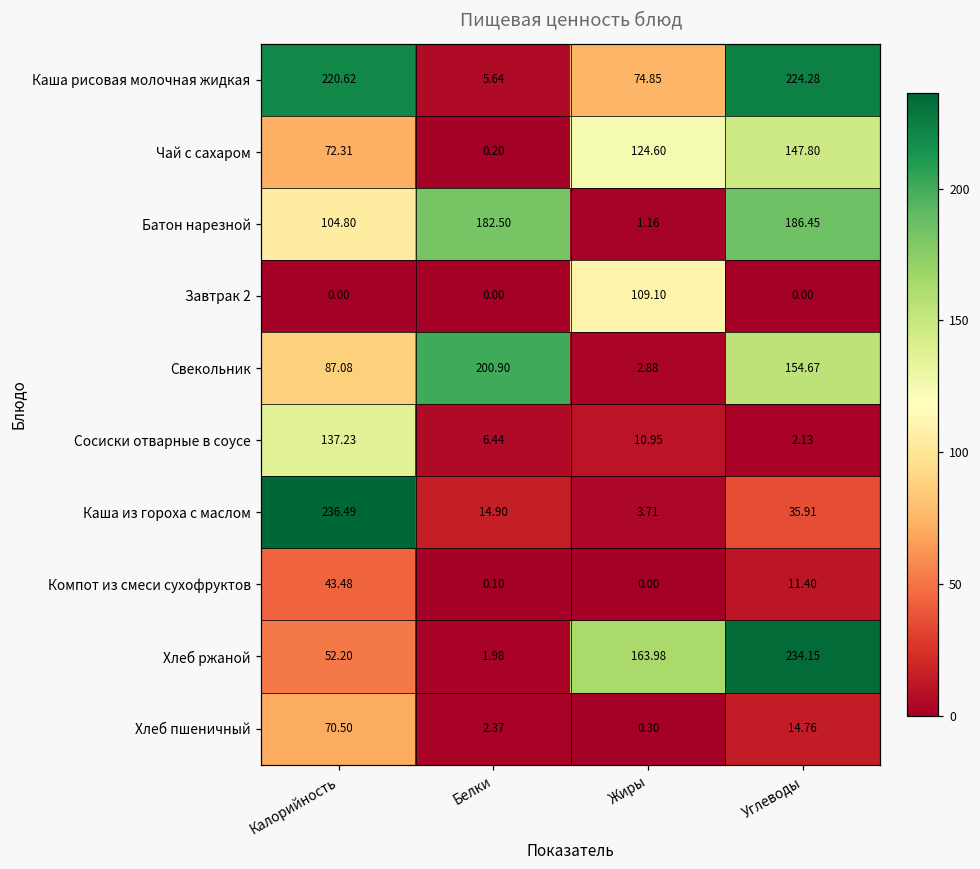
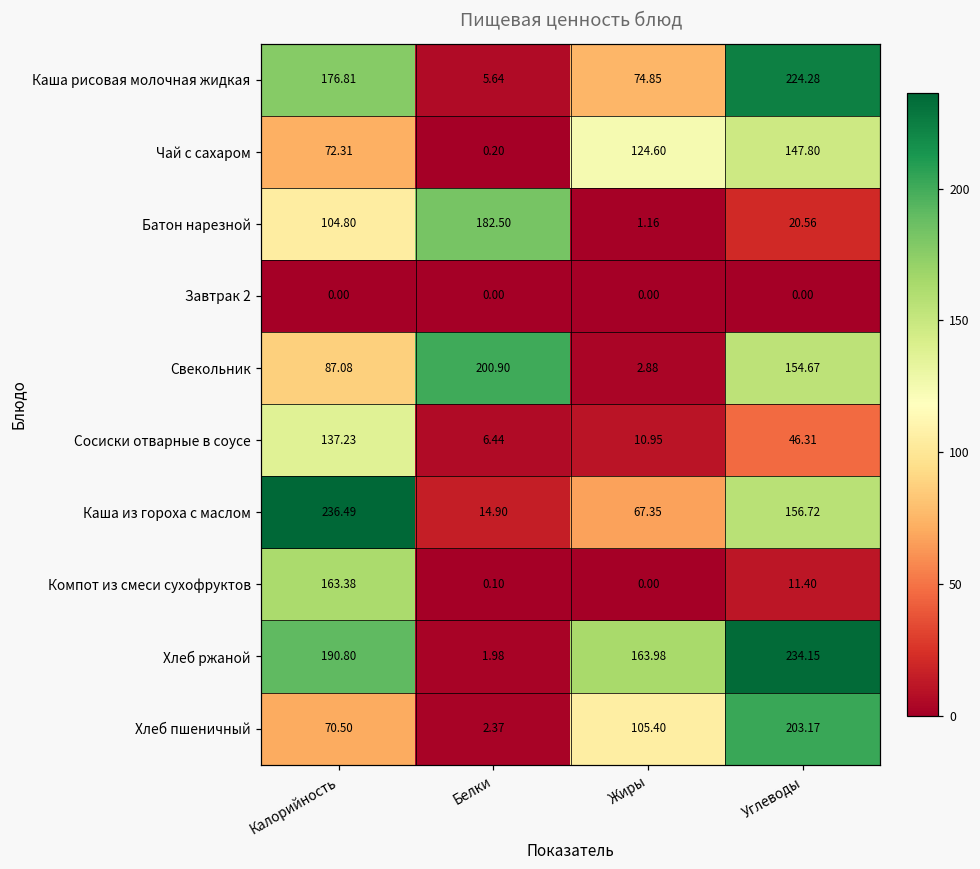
  {
    "Каша рисовая молочная жидкая": {
-     "Калорийность": 220.62,
+     "Калорийность": 176.81,
      "Белки": 5.64,
      "Жиры": 74.85,
      "Углеводы": 224.28
    },
    "Чай с сахаром": {
      "Калорийность": 72.31,
      "Белки": 0.20,
      "Жиры": 124.60,
      "Углеводы": 147.80
    },
    "Батон нарезной": {
      "Калорийность": 104.80,
      "Белки": 182.50,
      "Жиры": 1.16,
-     "Углеводы": 186.45
+     "Углеводы": 20.56
    },
    "Завтрак 2": {
      "Калорийность": 0.00,
      "Белки": 0.00,
-     "Жиры": 109.10,
+     "Жиры": 0.00,
      "Углеводы": 0.00
    },
    "Свекольник": {
      "Калорийность": 87.08,
      "Белки": 200.90,
      "Жиры": 2.88,
      "Углеводы": 154.67
    },
    "Сосиски отварные в соусе": {
      "Калорийность": 137.23,
      "Белки": 6.44,
      "Жиры": 10.95,
-     "Углеводы": 2.13
+     "Углеводы": 46.31
    },
    "Каша из гороха с маслом": {
      "Калорийность": 236.49,
      "Белки": 14.90,
-     "Жиры": 3.71,
-     "Углеводы": 35.91
+     "Жиры": 67.35,
+     "Углеводы": 156.72
    },
    "Компот из смеси сухофруктов": {
-     "Калорийность": 43.48,
+     "Калорийность": 163.38,
      "Белки": 0.10,
      "Жиры": 0.00,
      "Углеводы": 11.40
    },
    "Хлеб ржаной": {
-     "Калорийность": 52.20,
+     "Калорийность": 190.80,
      "Белки": 1.98,
      "Жиры": 163.98,
      "Углеводы": 234.15
    },
    "Хлеб пшеничный": {
      "Калорийность": 70.50,
      "Белки": 2.37,
-     "Жиры": 0.30,
-     "Углеводы": 14.76
+     "Жиры": 105.40,
+     "Углеводы": 203.17
    }
  }
